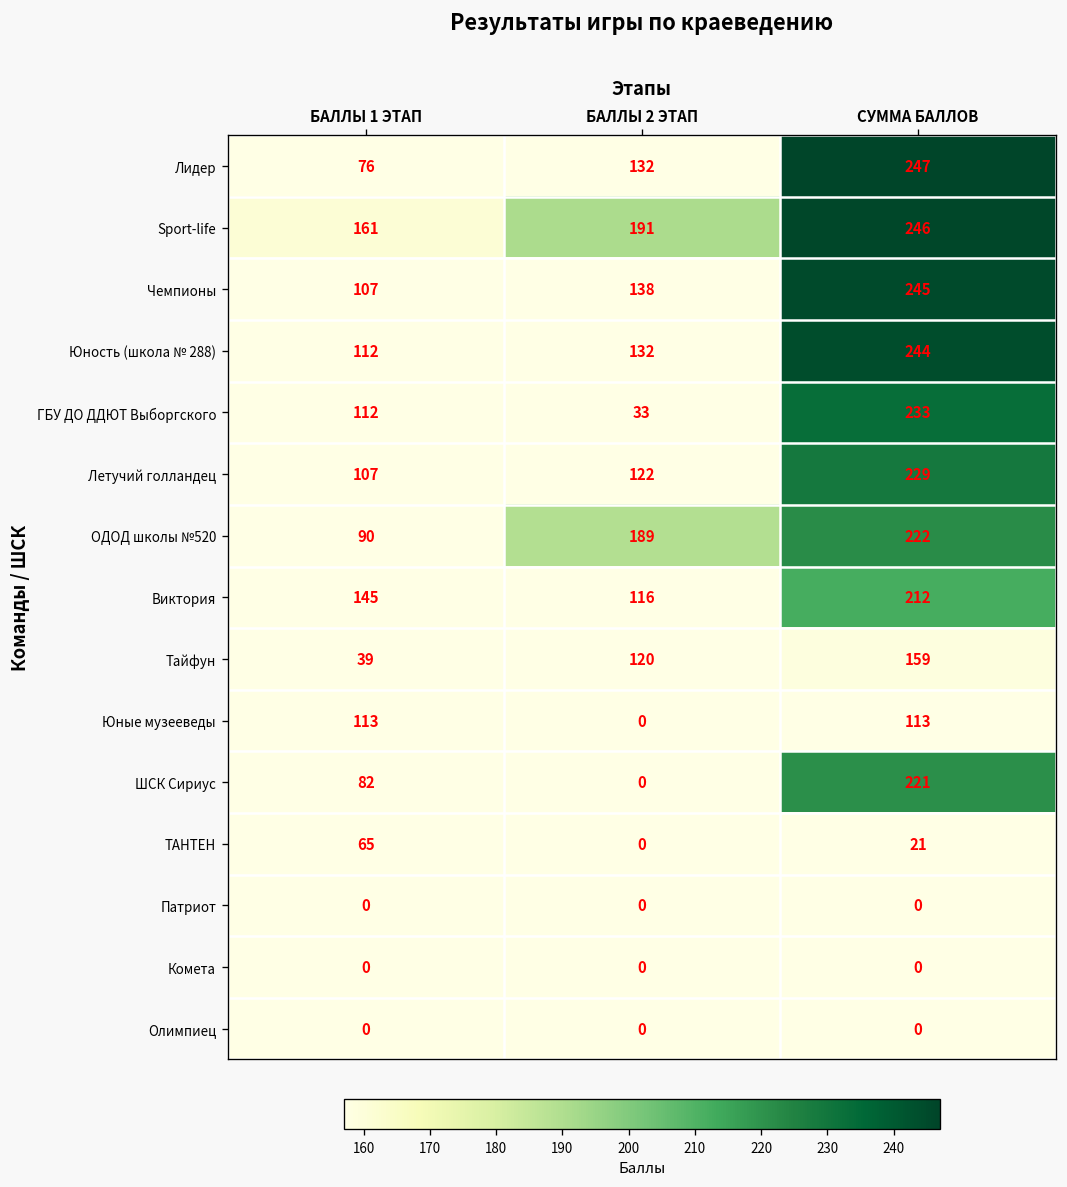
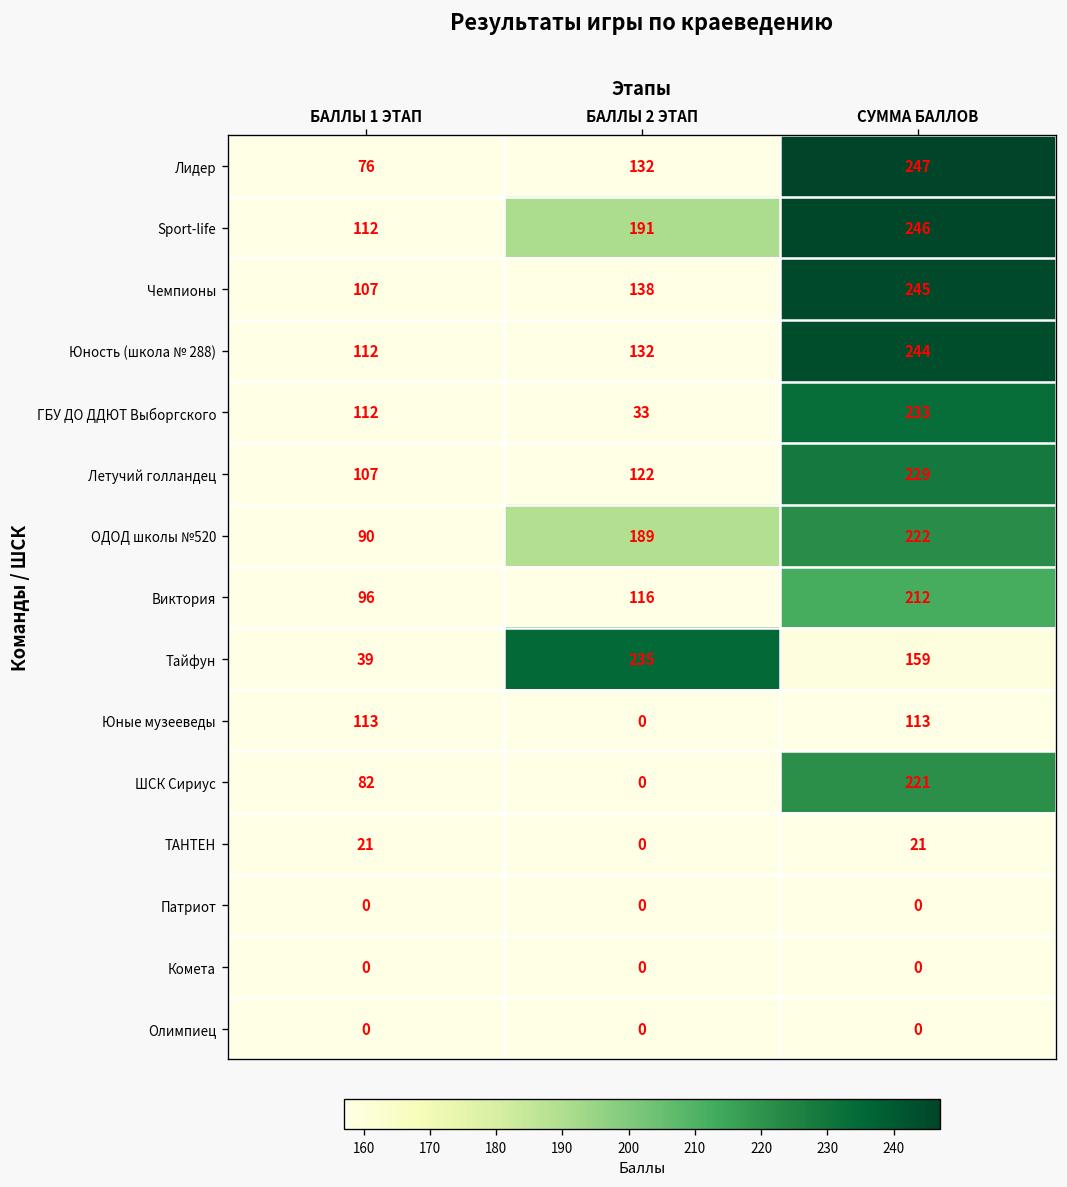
  {
    "Лидер": {
      "БАЛЛЫ 1 ЭТАП": 76,
      "БАЛЛЫ 2 ЭТАП": 132,
      "СУММА БАЛЛОВ": 247
    },
    "Sport-life": {
-     "БАЛЛЫ 1 ЭТАП": 161,
+     "БАЛЛЫ 1 ЭТАП": 112,
      "БАЛЛЫ 2 ЭТАП": 191,
      "СУММА БАЛЛОВ": 246
    },
    "Чемпионы": {
      "БАЛЛЫ 1 ЭТАП": 107,
      "БАЛЛЫ 2 ЭТАП": 138,
      "СУММА БАЛЛОВ": 245
    },
    "Юность (школа № 288)": {
      "БАЛЛЫ 1 ЭТАП": 112,
      "БАЛЛЫ 2 ЭТАП": 132,
      "СУММА БАЛЛОВ": 244
    },
    "ГБУ ДО ДДЮТ Выборгского": {
      "БАЛЛЫ 1 ЭТАП": 112,
      "БАЛЛЫ 2 ЭТАП": 33,
      "СУММА БАЛЛОВ": 233
    },
    "Летучий голландец": {
      "БАЛЛЫ 1 ЭТАП": 107,
      "БАЛЛЫ 2 ЭТАП": 122,
      "СУММА БАЛЛОВ": 229
    },
    "ОДОД школы №520": {
      "БАЛЛЫ 1 ЭТАП": 90,
      "БАЛЛЫ 2 ЭТАП": 189,
      "СУММА БАЛЛОВ": 222
    },
    "Виктория": {
-     "БАЛЛЫ 1 ЭТАП": 145,
+     "БАЛЛЫ 1 ЭТАП": 96,
      "БАЛЛЫ 2 ЭТАП": 116,
      "СУММА БАЛЛОВ": 212
    },
    "Тайфун": {
      "БАЛЛЫ 1 ЭТАП": 39,
-     "БАЛЛЫ 2 ЭТАП": 120,
+     "БАЛЛЫ 2 ЭТАП": 235,
      "СУММА БАЛЛОВ": 159
    },
    "Юные музееведы": {
      "БАЛЛЫ 1 ЭТАП": 113,
      "БАЛЛЫ 2 ЭТАП": 0,
      "СУММА БАЛЛОВ": 113
    },
    "ШСК Сириус": {
      "БАЛЛЫ 1 ЭТАП": 82,
      "БАЛЛЫ 2 ЭТАП": 0,
      "СУММА БАЛЛОВ": 221
    },
    "ТАНТЕН": {
-     "БАЛЛЫ 1 ЭТАП": 65,
+     "БАЛЛЫ 1 ЭТАП": 21,
      "БАЛЛЫ 2 ЭТАП": 0,
      "СУММА БАЛЛОВ": 21
    },
    "Патриот": {
      "БАЛЛЫ 1 ЭТАП": 0,
      "БАЛЛЫ 2 ЭТАП": 0,
      "СУММА БАЛЛОВ": 0
    },
    "Комета": {
      "БАЛЛЫ 1 ЭТАП": 0,
      "БАЛЛЫ 2 ЭТАП": 0,
      "СУММА БАЛЛОВ": 0
    },
    "Олимпиец": {
      "БАЛЛЫ 1 ЭТАП": 0,
      "БАЛЛЫ 2 ЭТАП": 0,
      "СУММА БАЛЛОВ": 0
    }
  }
